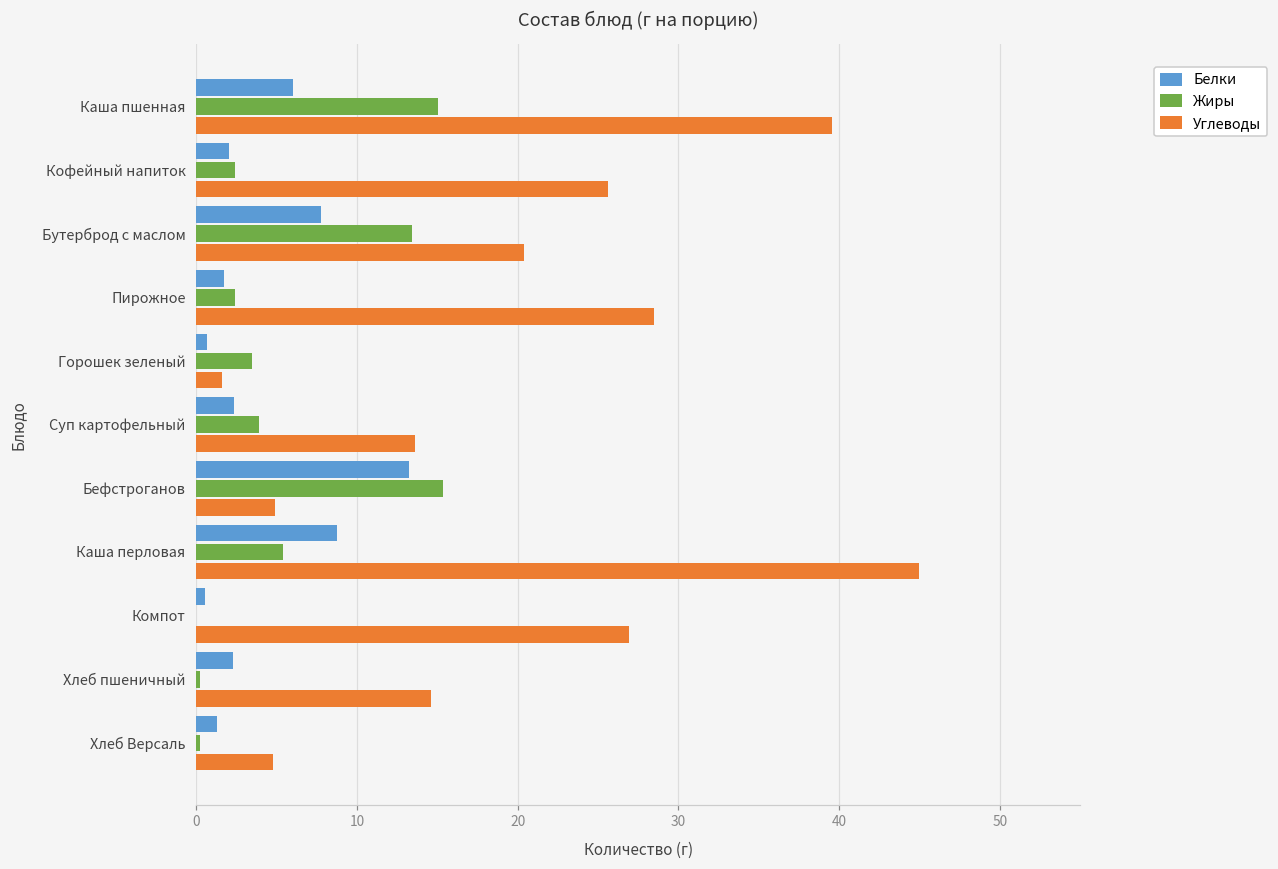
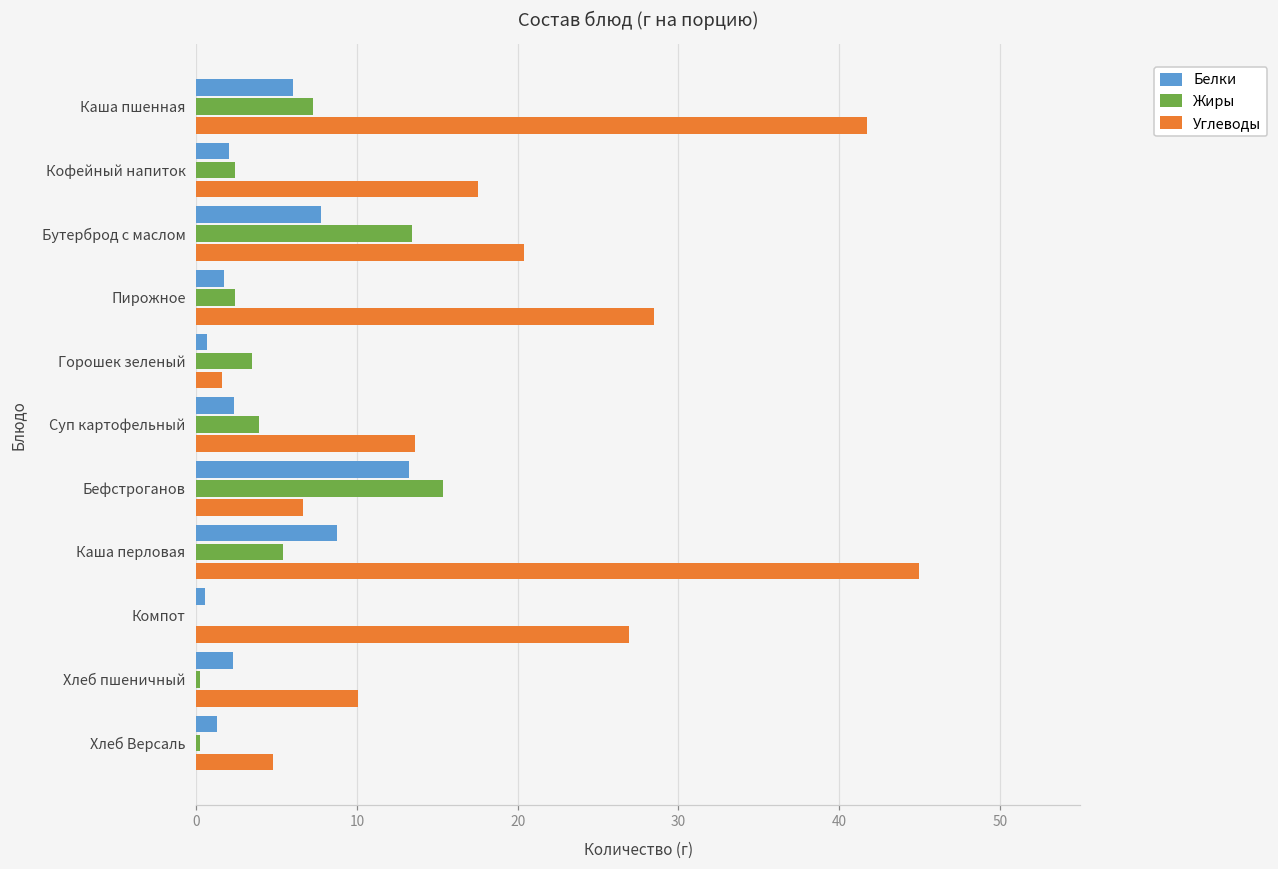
  {
    "Белки": {
      "Каша пшенная": 6.0,
      "Кофейный напиток": 2.0,
      "Бутерброд с маслом": 7.8,
      "Пирожное": 1.7,
      "Горошек зеленый": 0.7,
      "Суп картофельный": 2.3,
      "Бефстроганов": 13.3,
      "Каша перловая": 8.7,
      "Компот": 0.6,
      "Хлеб пшеничный": 2.3,
      "Хлеб Версаль": 1.3
    },
    "Жиры": {
-     "Каша пшенная": 15.1,
+     "Каша пшенная": 7.3,
      "Кофейный напиток": 2.4,
      "Бутерброд с маслом": 13.4,
      "Пирожное": 2.4,
      "Горошек зеленый": 3.5,
      "Суп картофельный": 3.9,
      "Бефстроганов": 15.3,
      "Каша перловая": 5.4,
      "Компот": 0.0,
      "Хлеб пшеничный": 0.2,
      "Хлеб Версаль": 0.2
    },
    "Углеводы": {
-     "Каша пшенная": 39.5,
-     "Кофейный напиток": 25.7,
+     "Каша пшенная": 41.7,
+     "Кофейный напиток": 17.6,
      "Бутерброд с маслом": 20.4,
      "Пирожное": 28.5,
      "Горошек зеленый": 1.6,
      "Суп картофельный": 13.6,
-     "Бефстроганов": 4.9,
+     "Бефстроганов": 6.7,
      "Каша перловая": 45.0,
      "Компот": 27.0,
-     "Хлеб пшеничный": 14.6,
+     "Хлеб пшеничный": 10.1,
      "Хлеб Версаль": 4.8
    }
  }
